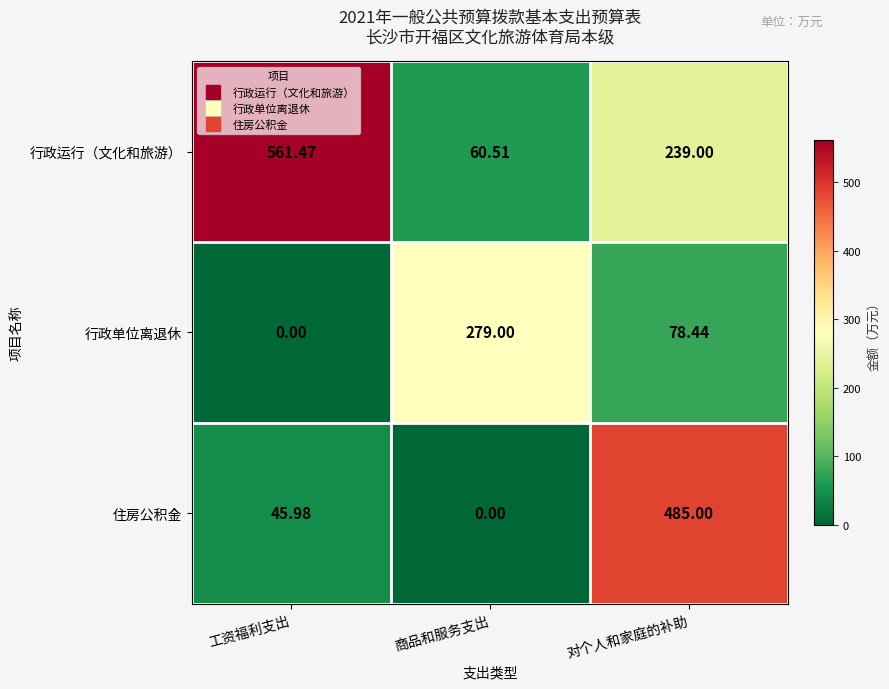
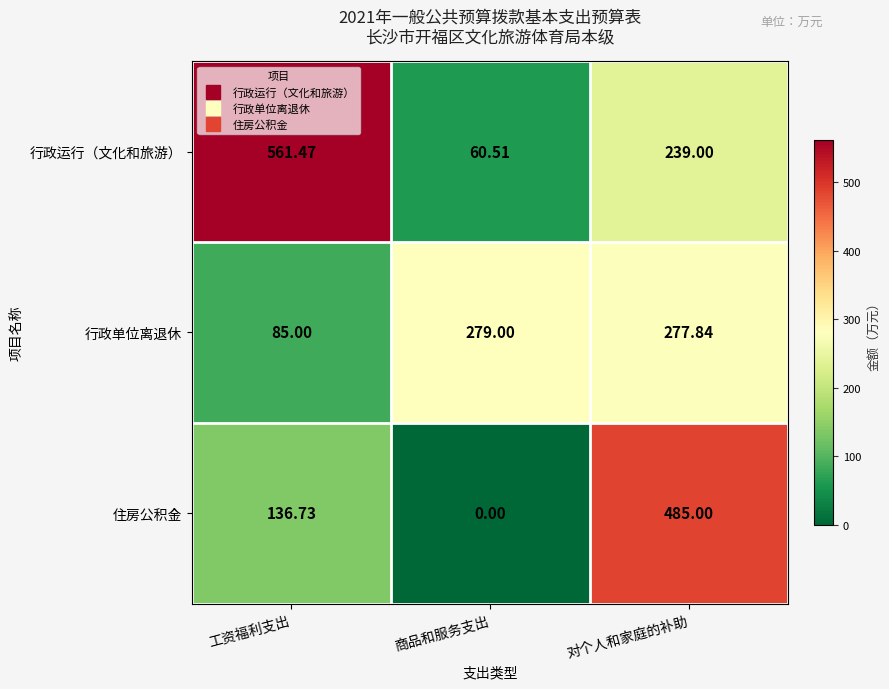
  {
    "行政运行（文化和旅游）": {
      "工资福利支出": 561.47,
      "商品和服务支出": 60.51,
      "对个人和家庭的补助": 239.00
    },
    "行政单位离退休": {
-     "工资福利支出": 0.00,
+     "工资福利支出": 85.00,
      "商品和服务支出": 279.00,
-     "对个人和家庭的补助": 78.44
+     "对个人和家庭的补助": 277.84
    },
    "住房公积金": {
-     "工资福利支出": 45.98,
+     "工资福利支出": 136.73,
      "商品和服务支出": 0.00,
      "对个人和家庭的补助": 485.00
    }
  }
